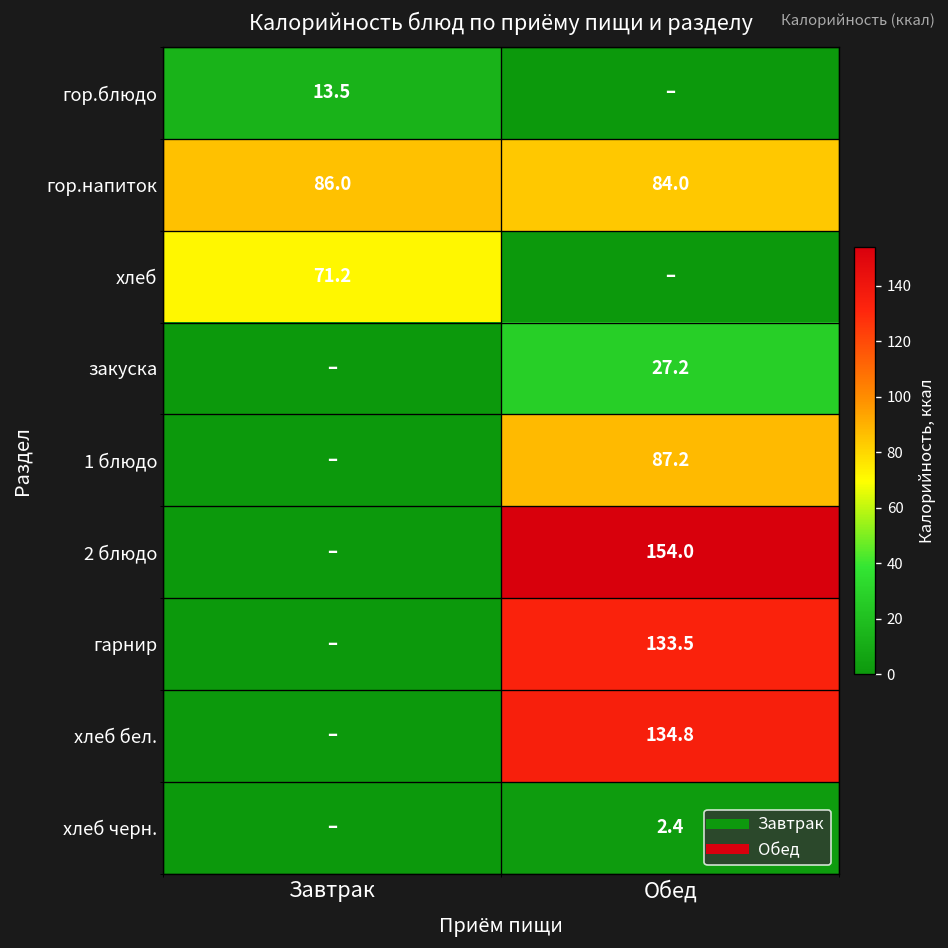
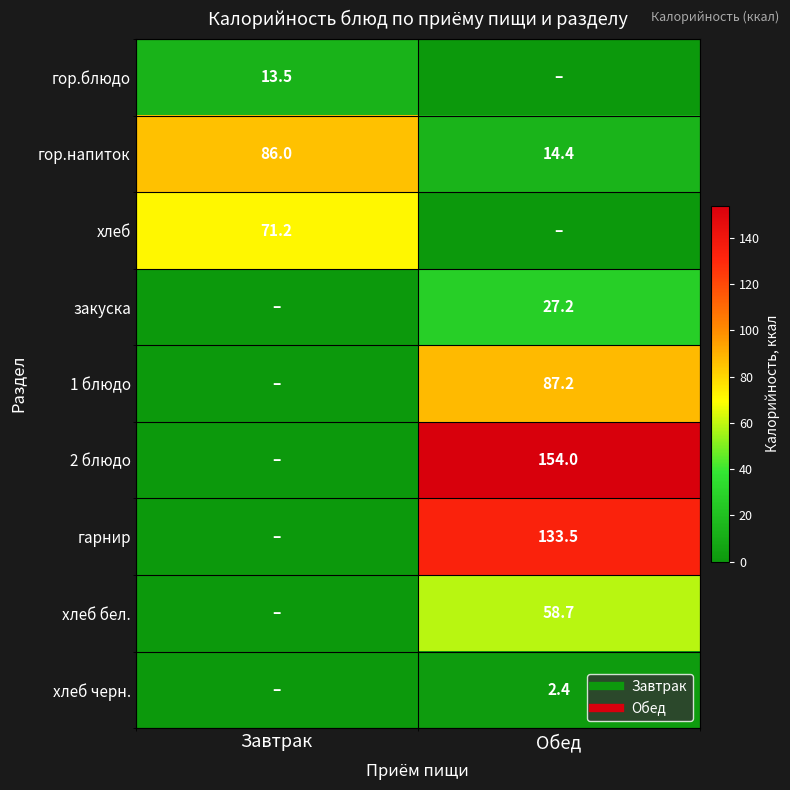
  {
    "гор.блюдо": {
      "Завтрак": 13.5
    },
    "гор.напиток": {
      "Завтрак": 86.0,
-     "Обед": 84.0
+     "Обед": 14.4
    },
    "хлеб": {
      "Завтрак": 71.2
    },
    "закуска": {
      "Обед": 27.2
    },
    "1 блюдо": {
      "Обед": 87.2
    },
    "2 блюдо": {
      "Обед": 154.0
    },
    "гарнир": {
      "Обед": 133.5
    },
    "хлеб бел.": {
-     "Обед": 134.8
+     "Обед": 58.7
    },
    "хлеб черн.": {
      "Обед": 2.4
    }
  }
